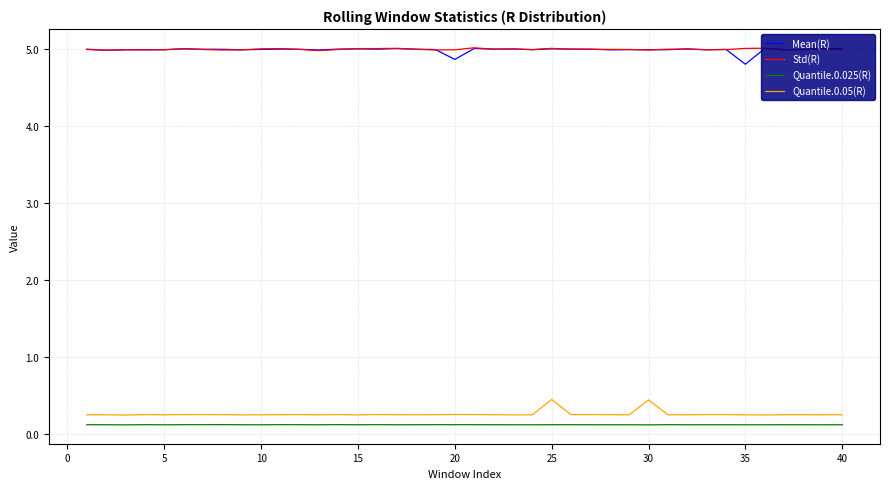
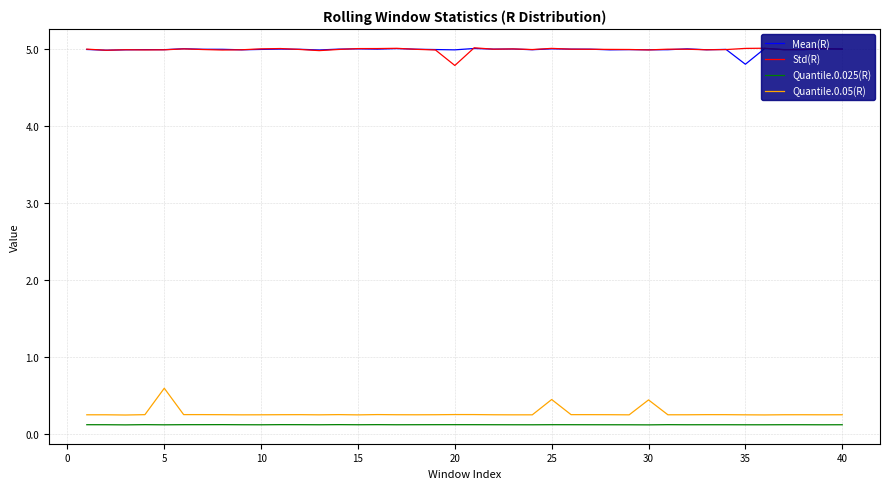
  {
    "Mean(R)": {
-     "20": 4.9,
+     "20": 5.0,
      "35": 4.8
    },
    "Std(R)": {
-     "20": 5.0,
+     "20": 4.8,
      "35": 5.0
    },
    "Quantile.0.025(R)": {
      "5": 0.1,
      "10": 0.1,
      "15": 0.1,
      "20": 0.1,
      "25": 0.1,
      "30": 0.1,
      "35": 0.1,
      "40": 0.1
    },
    "Quantile.0.05(R)": {
-     "5": 0.3,
+     "5": 0.6,
      "10": 0.3,
      "15": 0.3,
      "20": 0.3,
      "25": 0.5,
      "30": 0.4,
      "35": 0.3,
      "40": 0.3
    }
  }
